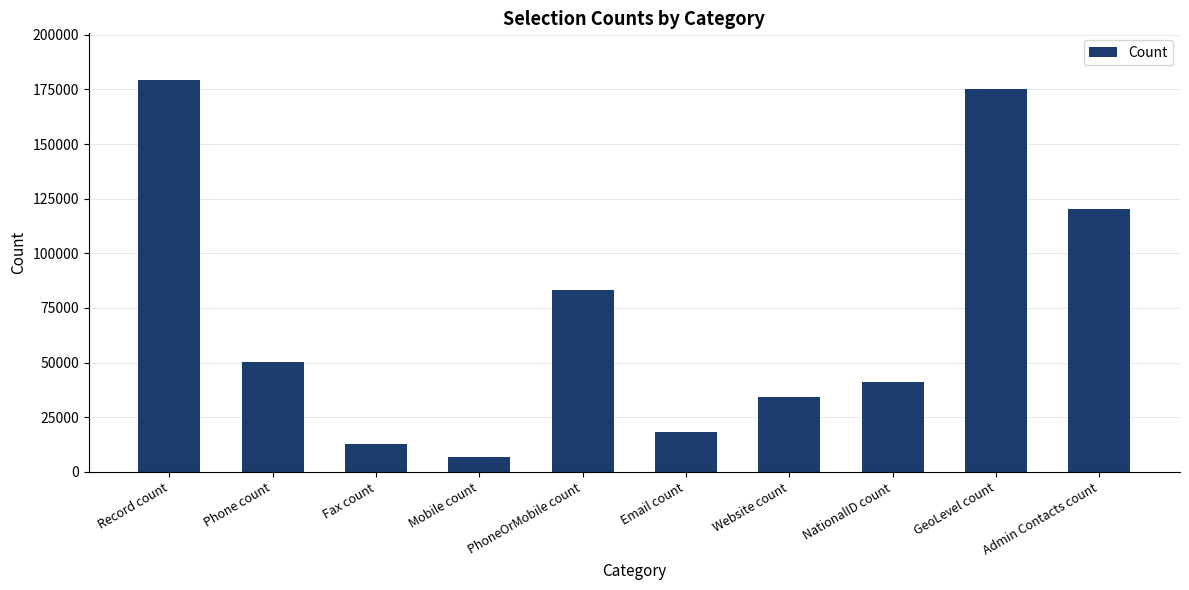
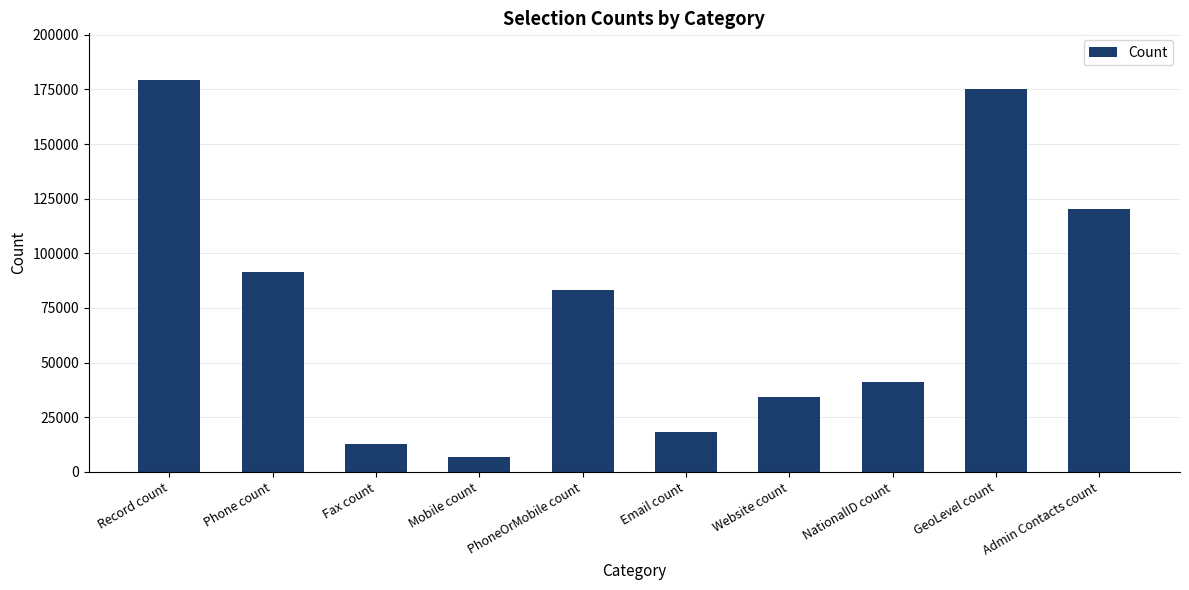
  {
    "Record count": 179000,
-   "Phone count": 50000,
+   "Phone count": 92000,
    "Fax count": 13000,
    "Mobile count": 7000,
    "PhoneOrMobile count": 83000,
    "Email count": 18000,
    "Website count": 34000,
    "NationalID count": 41000,
    "GeoLevel count": 175000,
    "Admin Contacts count": 120000
  }
